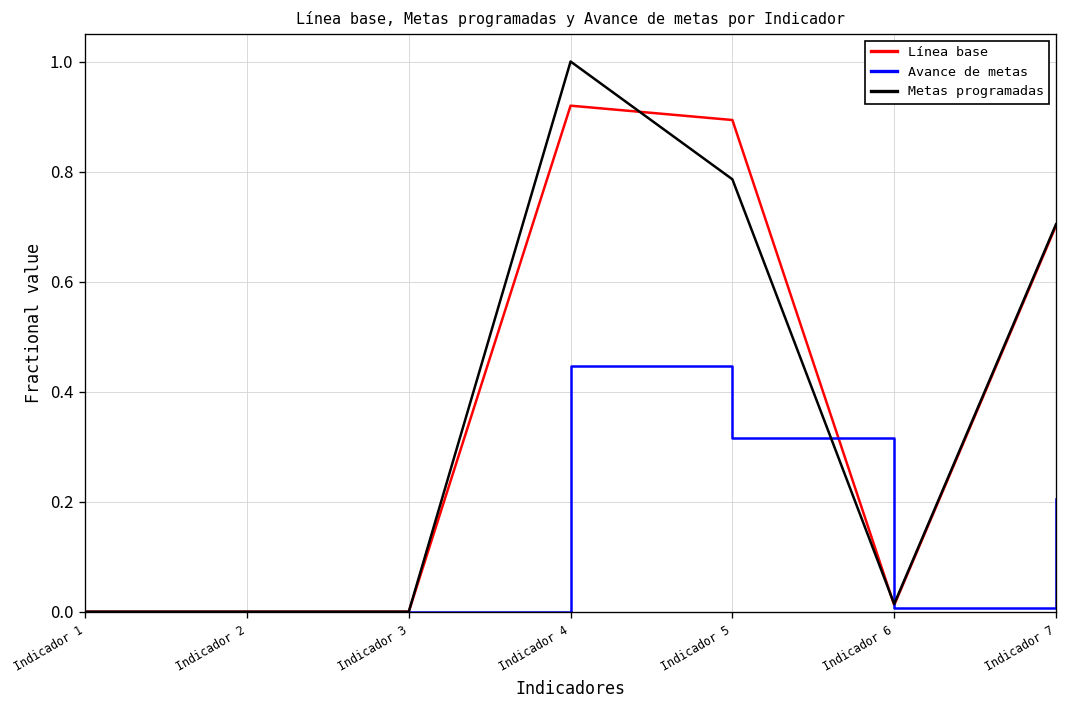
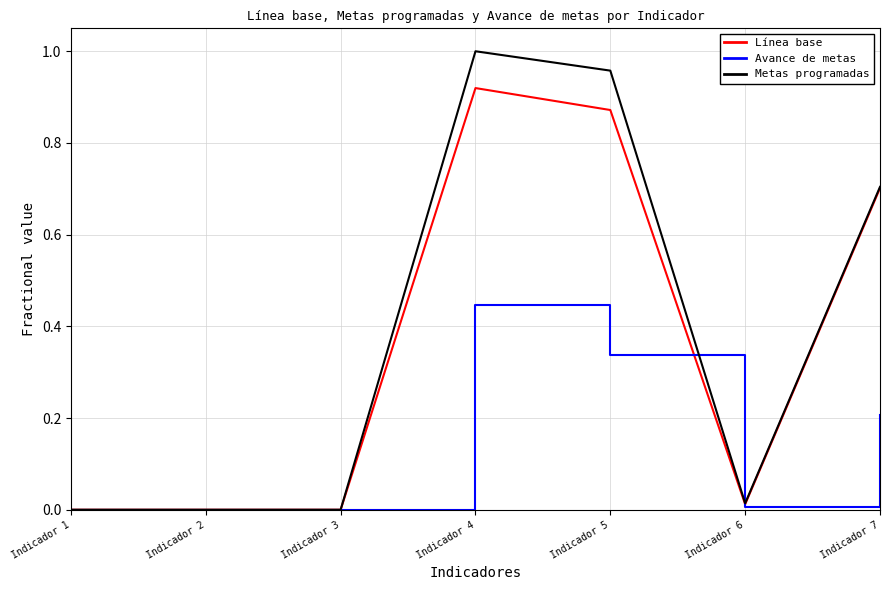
  {
    "Línea base": {
      "Indicador 4": 0.92,
-     "Indicador 5": 0.89
+     "Indicador 5": 0.87
    },
    "Avance de metas": {
      "Indicador 4": 0.45,
-     "Indicador 5": 0.32,
+     "Indicador 5": 0.34,
      "Indicador 7": 0.21
    },
    "Metas programadas": {
      "Indicador 4": 1.00,
-     "Indicador 5": 0.79
+     "Indicador 5": 0.96
    }
  }
